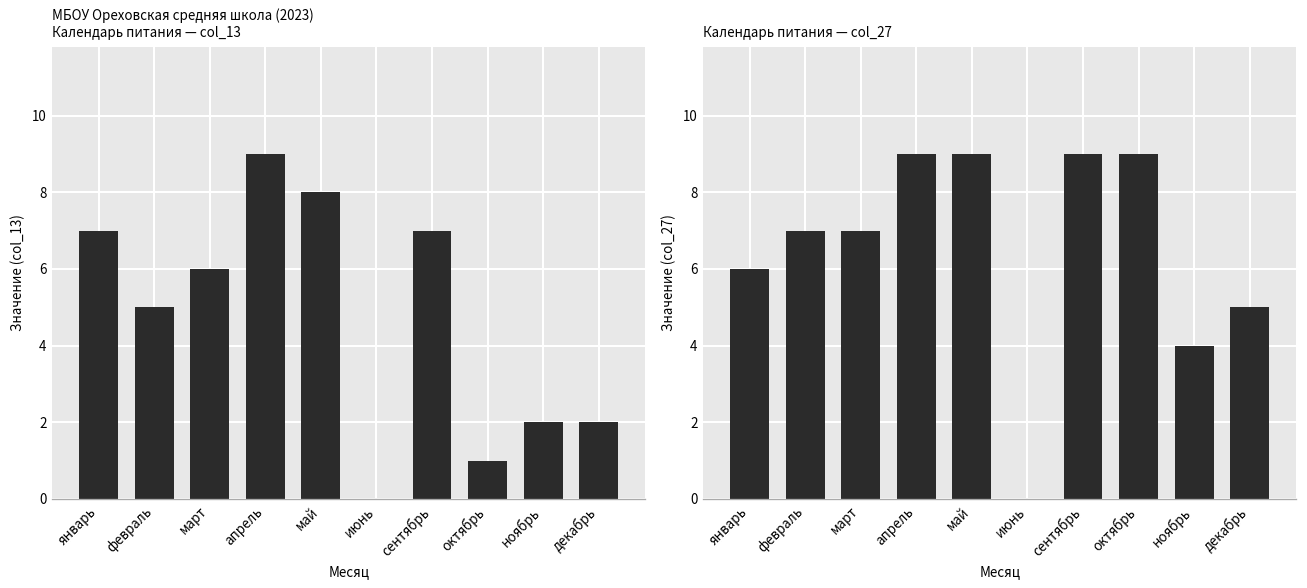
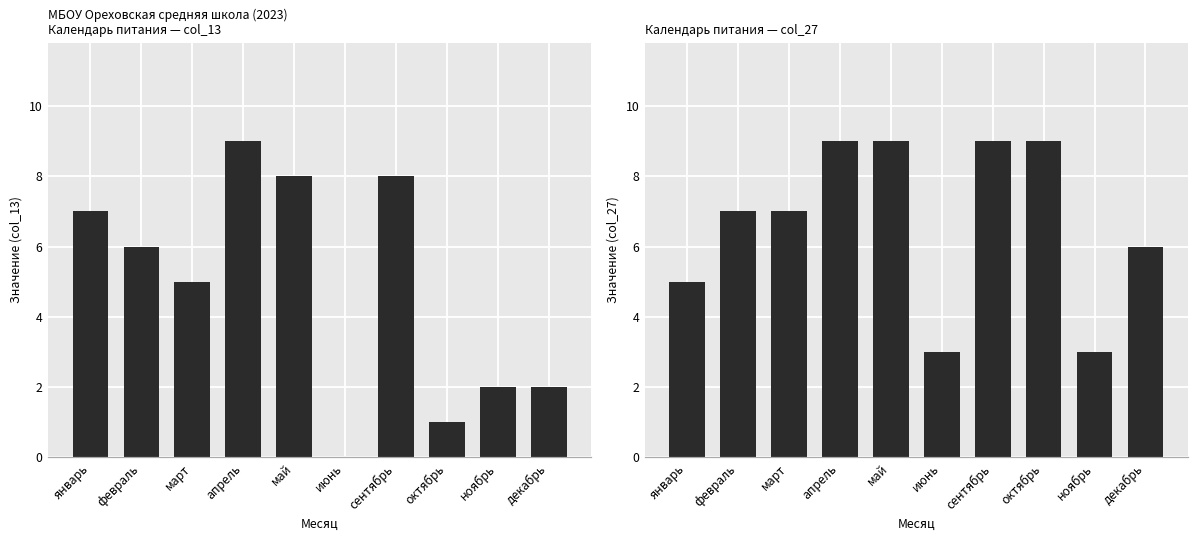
  {
    "МБОУ Ореховская средняя школа (2023) Календарь питания — col_13": {
      "январь": 7,
-     "февраль": 5,
-     "март": 6,
+     "февраль": 6,
+     "март": 5,
      "апрель": 9,
      "май": 8,
      "июнь": 0,
-     "сентябрь": 7,
+     "сентябрь": 8,
      "октябрь": 1,
      "ноябрь": 2,
      "декабрь": 2
    },
    "Календарь питания — col_27": {
-     "январь": 6,
+     "январь": 5,
      "февраль": 7,
      "март": 7,
      "апрель": 9,
      "май": 9,
-     "июнь": 0,
+     "июнь": 3,
      "сентябрь": 9,
      "октябрь": 9,
-     "ноябрь": 4,
-     "декабрь": 5
+     "ноябрь": 3,
+     "декабрь": 6
    }
  }
